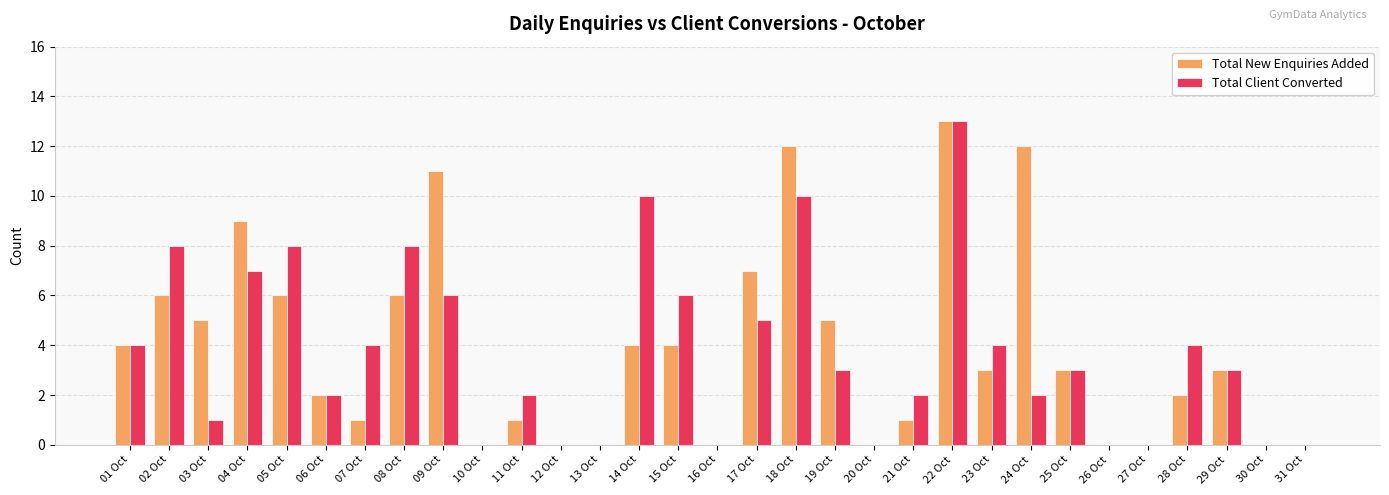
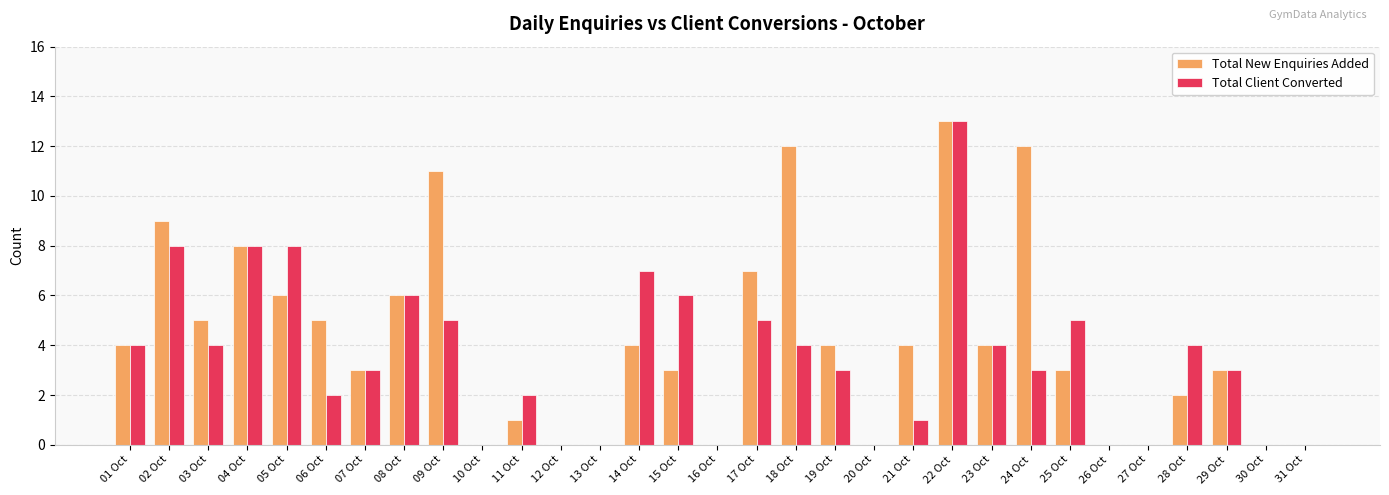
  {
    "Total New Enquiries Added": {
      "01 Oct": 4,
-     "02 Oct": 6,
+     "02 Oct": 9,
      "03 Oct": 5,
-     "04 Oct": 9,
+     "04 Oct": 8,
      "05 Oct": 6,
-     "06 Oct": 2,
-     "07 Oct": 1,
+     "06 Oct": 5,
+     "07 Oct": 3,
      "08 Oct": 6,
      "09 Oct": 11,
      "10 Oct": 0,
      "11 Oct": 1,
      "12 Oct": 0,
      "13 Oct": 0,
      "14 Oct": 4,
-     "15 Oct": 4,
+     "15 Oct": 3,
      "16 Oct": 0,
      "17 Oct": 7,
      "18 Oct": 12,
-     "19 Oct": 5,
+     "19 Oct": 4,
      "20 Oct": 0,
-     "21 Oct": 1,
+     "21 Oct": 4,
      "22 Oct": 13,
-     "23 Oct": 3,
+     "23 Oct": 4,
      "24 Oct": 12,
      "25 Oct": 3,
      "26 Oct": 0,
      "27 Oct": 0,
      "28 Oct": 2,
      "29 Oct": 3,
      "30 Oct": 0,
      "31 Oct": 0
    },
    "Total Client Converted": {
      "01 Oct": 4,
      "02 Oct": 8,
-     "03 Oct": 1,
-     "04 Oct": 7,
+     "03 Oct": 4,
+     "04 Oct": 8,
      "05 Oct": 8,
      "06 Oct": 2,
-     "07 Oct": 4,
-     "08 Oct": 8,
-     "09 Oct": 6,
+     "07 Oct": 3,
+     "08 Oct": 6,
+     "09 Oct": 5,
      "10 Oct": 0,
      "11 Oct": 2,
      "12 Oct": 0,
      "13 Oct": 0,
-     "14 Oct": 10,
+     "14 Oct": 7,
      "15 Oct": 6,
      "16 Oct": 0,
      "17 Oct": 5,
-     "18 Oct": 10,
+     "18 Oct": 4,
      "19 Oct": 3,
      "20 Oct": 0,
-     "21 Oct": 2,
+     "21 Oct": 1,
      "22 Oct": 13,
      "23 Oct": 4,
-     "24 Oct": 2,
-     "25 Oct": 3,
+     "24 Oct": 3,
+     "25 Oct": 5,
      "26 Oct": 0,
      "27 Oct": 0,
      "28 Oct": 4,
      "29 Oct": 3,
      "30 Oct": 0,
      "31 Oct": 0
    }
  }
